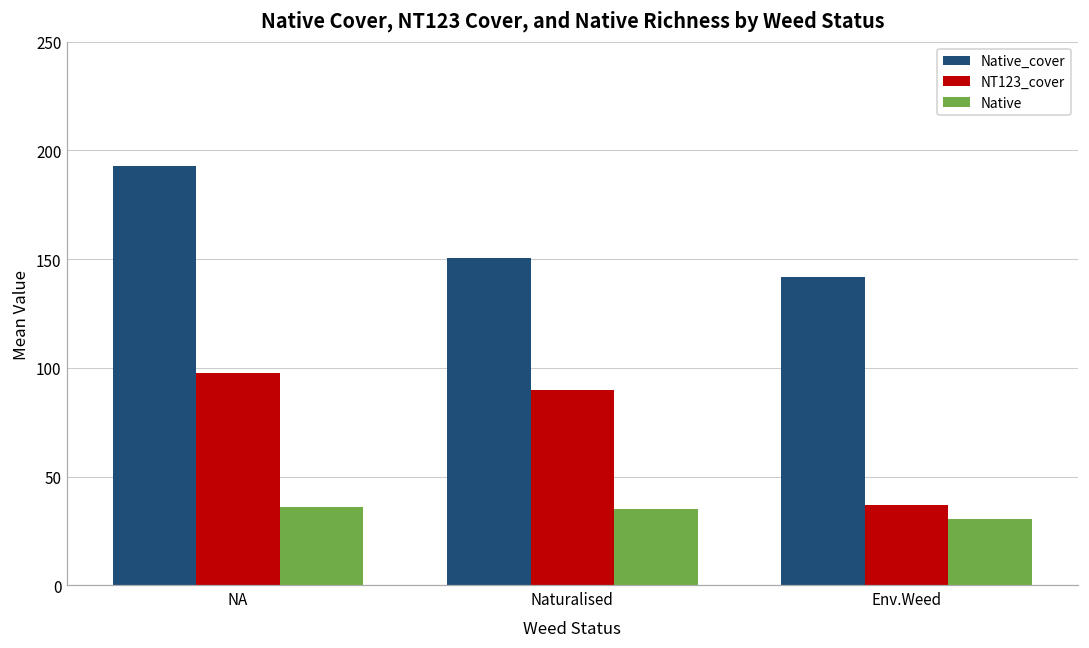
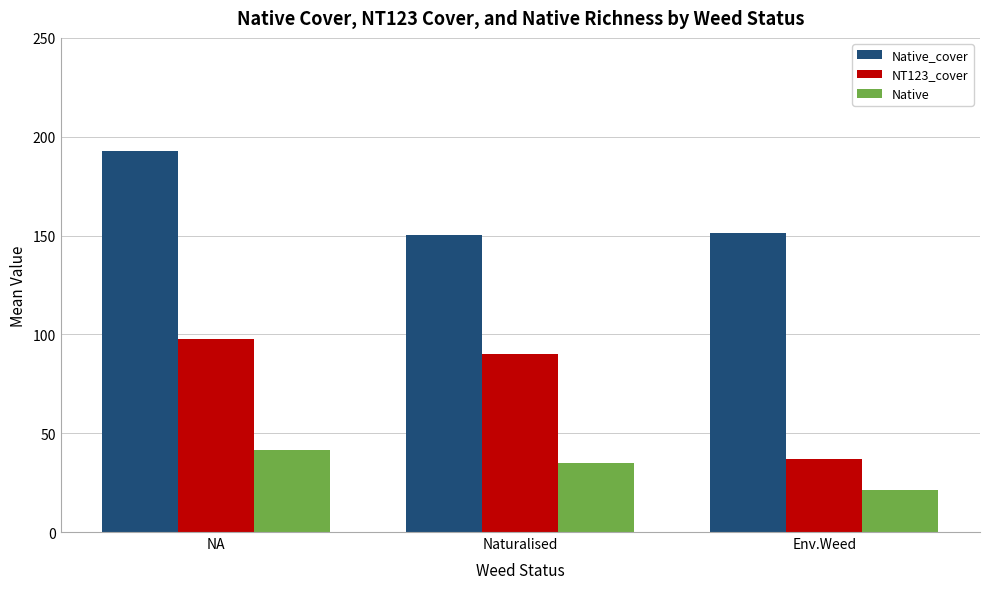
  {
    "Native_cover": {
      "NA": 193,
      "Naturalised": 151,
-     "Env.Weed": 142
+     "Env.Weed": 152
    },
    "NT123_cover": {
      "NA": 98,
      "Naturalised": 90,
      "Env.Weed": 37
    },
    "Native": {
-     "NA": 36,
+     "NA": 42,
      "Naturalised": 35,
-     "Env.Weed": 31
+     "Env.Weed": 21
    }
  }
